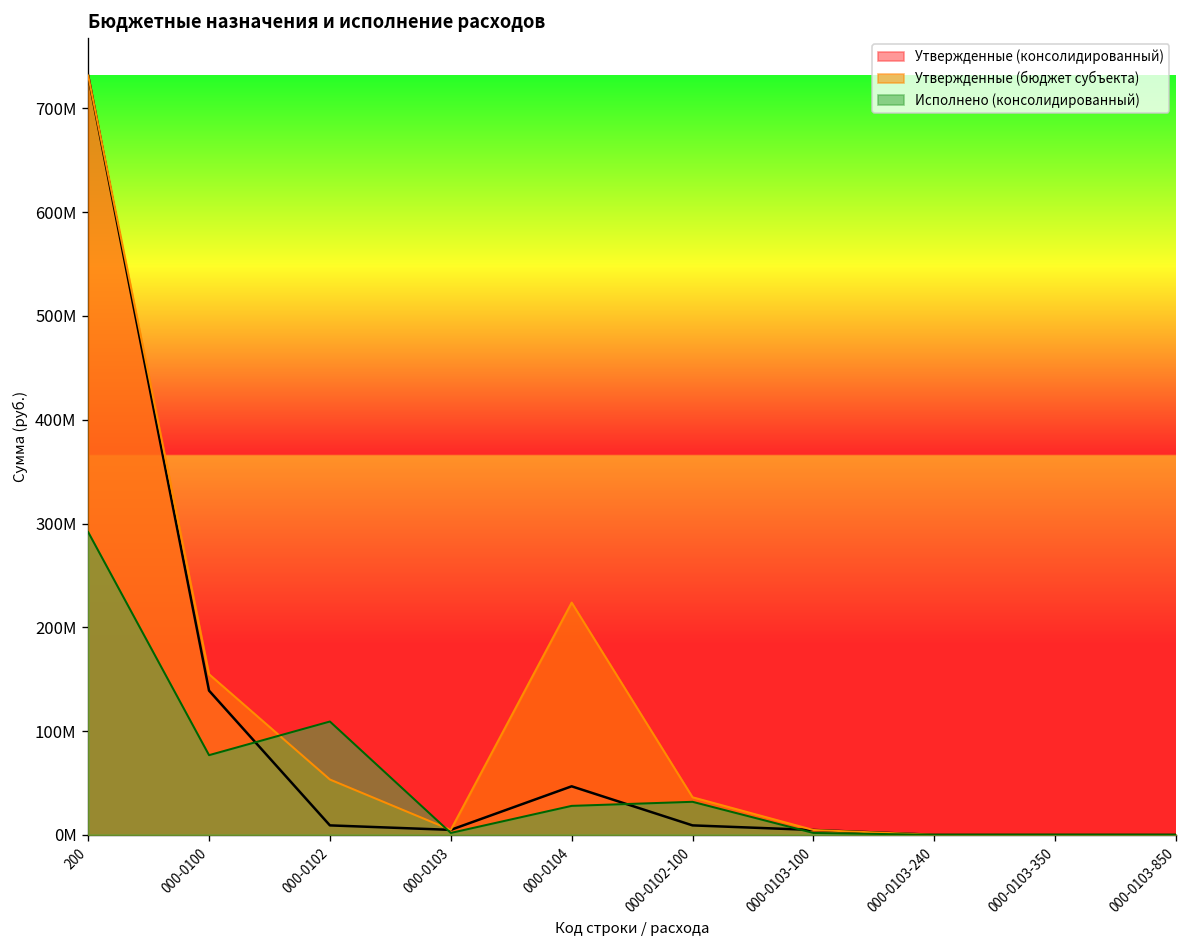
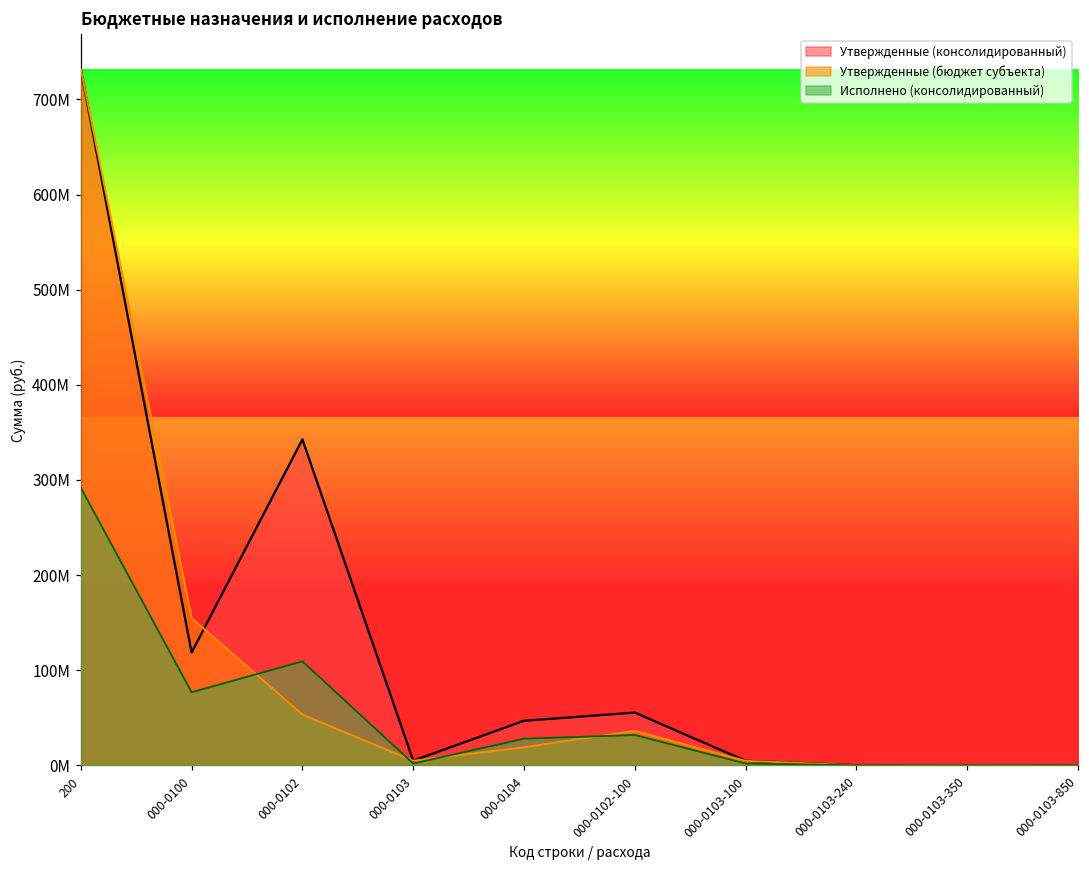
  {
    "Утвержденные (консолидированный)": {
-     "000-0100": 140000000,
-     "000-0102": 10000000,
+     "000-0100": 120000000,
+     "000-0102": 340000000,
      "000-0104": 50000000,
-     "000-0102-100": 10000000
+     "000-0102-100": 60000000
    },
    "Утвержденные (бюджет субъекта)": {
      "000-0100": 150000000,
      "000-0102": 50000000,
-     "000-0104": 220000000,
+     "000-0104": 20000000,
      "000-0102-100": 40000000
    },
    "Исполнено (консолидированный)": {
      "200": 290000000,
      "000-0100": 80000000,
      "000-0102": 110000000,
      "000-0104": 30000000,
      "000-0102-100": 30000000
    }
  }
